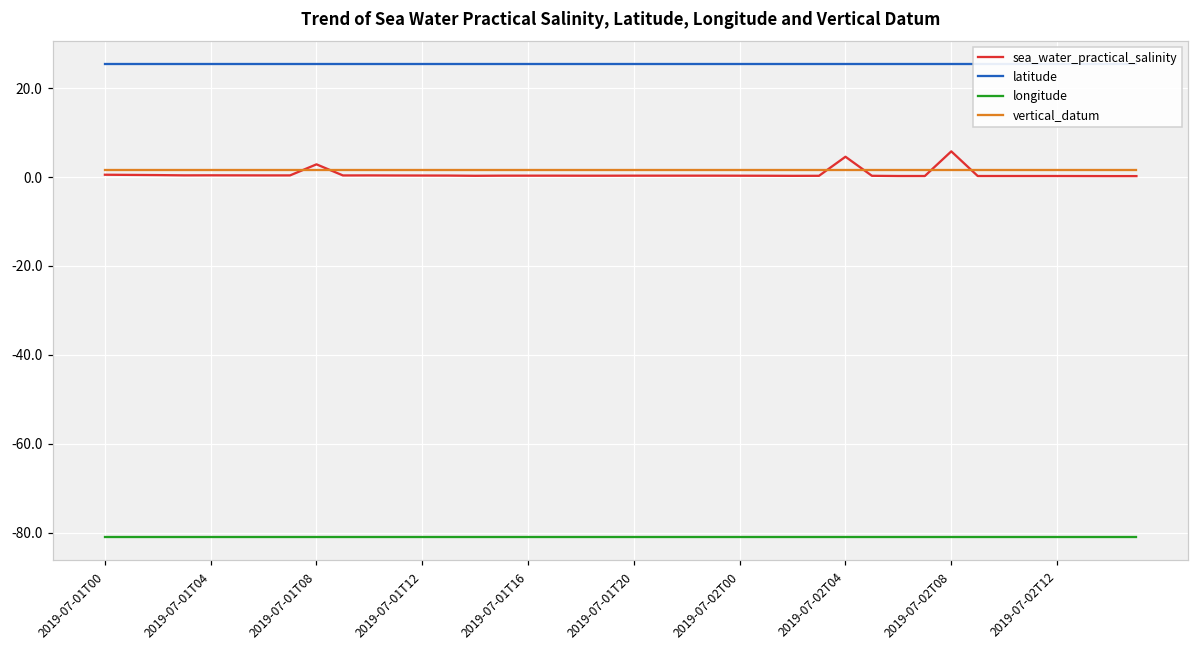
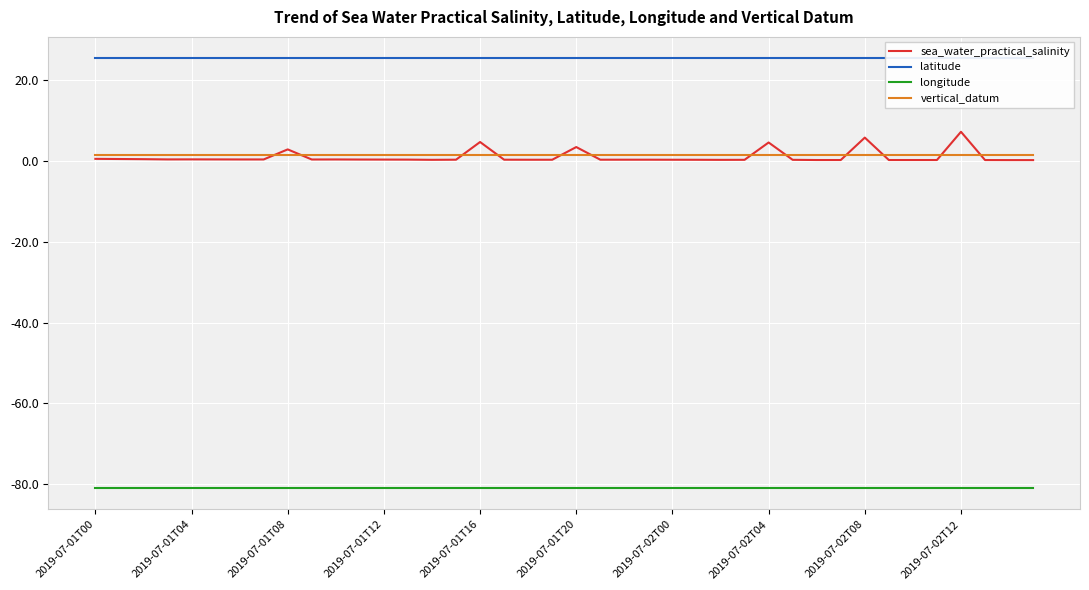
  {
    "sea_water_practical_salinity": {
      "2019-07-01T00": 1,
      "2019-07-01T04": 0,
      "2019-07-01T08": 3,
      "2019-07-01T12": 0,
-     "2019-07-01T16": 0,
-     "2019-07-01T20": 0,
+     "2019-07-01T16": 5,
+     "2019-07-01T20": 3,
      "2019-07-02T00": 0,
      "2019-07-02T04": 5,
      "2019-07-02T08": 6,
-     "2019-07-02T12": 0
+     "2019-07-02T12": 7
    },
    "latitude": {
      "2019-07-01T00": 25,
      "2019-07-01T04": 25,
      "2019-07-01T08": 25,
      "2019-07-01T12": 25,
      "2019-07-01T16": 25,
      "2019-07-01T20": 25,
      "2019-07-02T00": 25,
      "2019-07-02T04": 25,
      "2019-07-02T08": 25
    },
    "longitude": {
      "2019-07-01T00": -81,
      "2019-07-01T04": -81,
      "2019-07-01T08": -81,
      "2019-07-01T12": -81,
      "2019-07-01T16": -81,
      "2019-07-01T20": -81,
      "2019-07-02T00": -81,
      "2019-07-02T04": -81,
      "2019-07-02T08": -81,
      "2019-07-02T12": -81
    },
    "vertical_datum": {
      "2019-07-01T00": 2,
      "2019-07-01T04": 2,
      "2019-07-01T08": 2,
      "2019-07-01T12": 2,
      "2019-07-01T16": 2,
      "2019-07-01T20": 2,
      "2019-07-02T00": 2,
      "2019-07-02T04": 2,
      "2019-07-02T08": 2,
      "2019-07-02T12": 2
    }
  }
